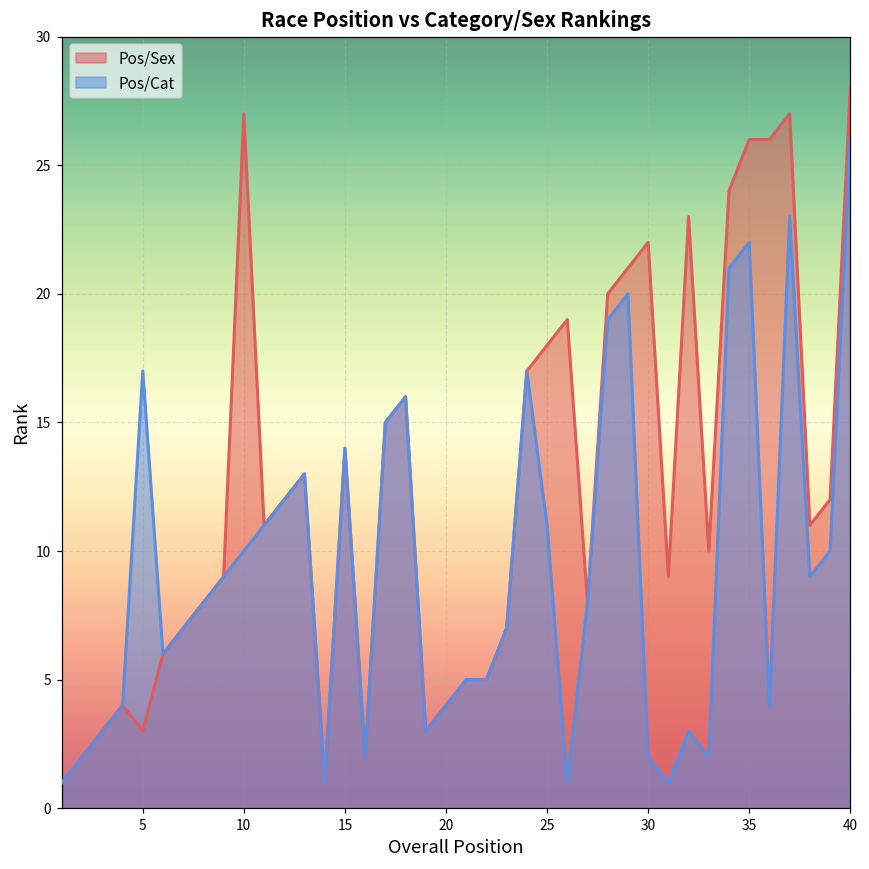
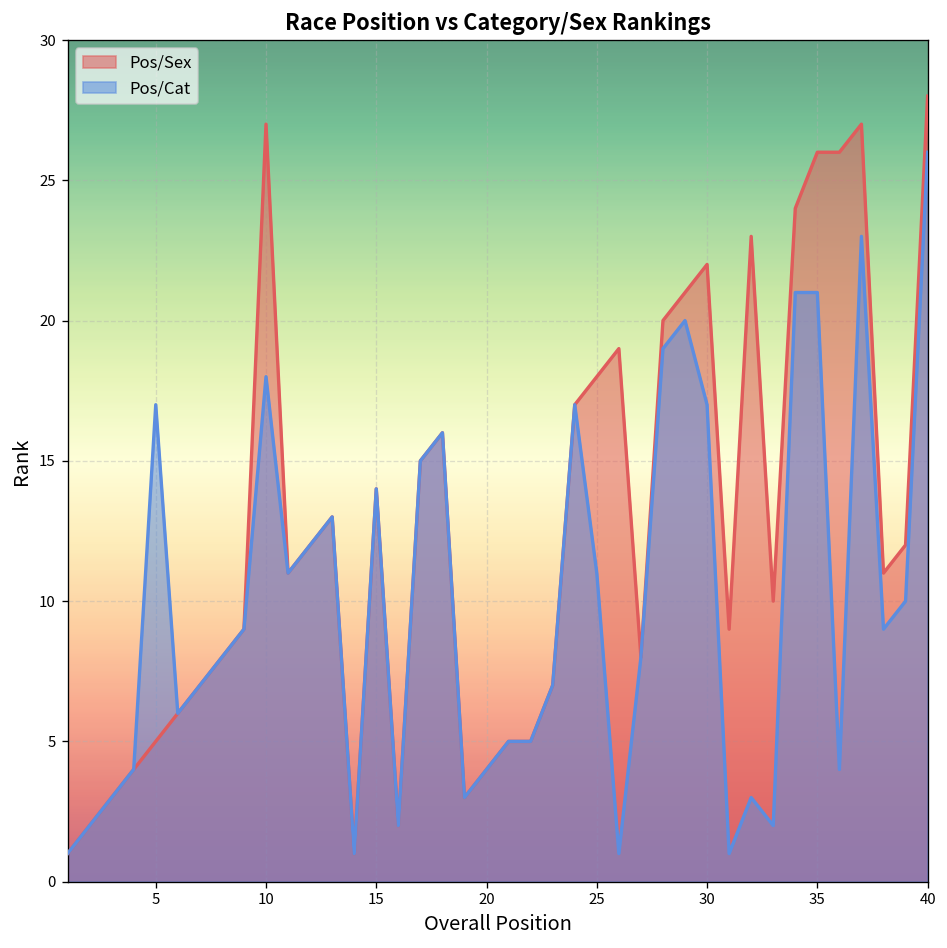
  {
    "Pos/Sex": {
-     "5": 3,
+     "5": 5,
      "10": 27,
      "25": 18,
      "30": 22,
      "35": 26,
      "40": 28
    },
    "Pos/Cat": {
      "5": 17,
-     "10": 10,
+     "10": 18,
      "25": 11,
-     "30": 2,
-     "35": 22,
+     "30": 17,
+     "35": 21,
      "40": 26
    }
  }
